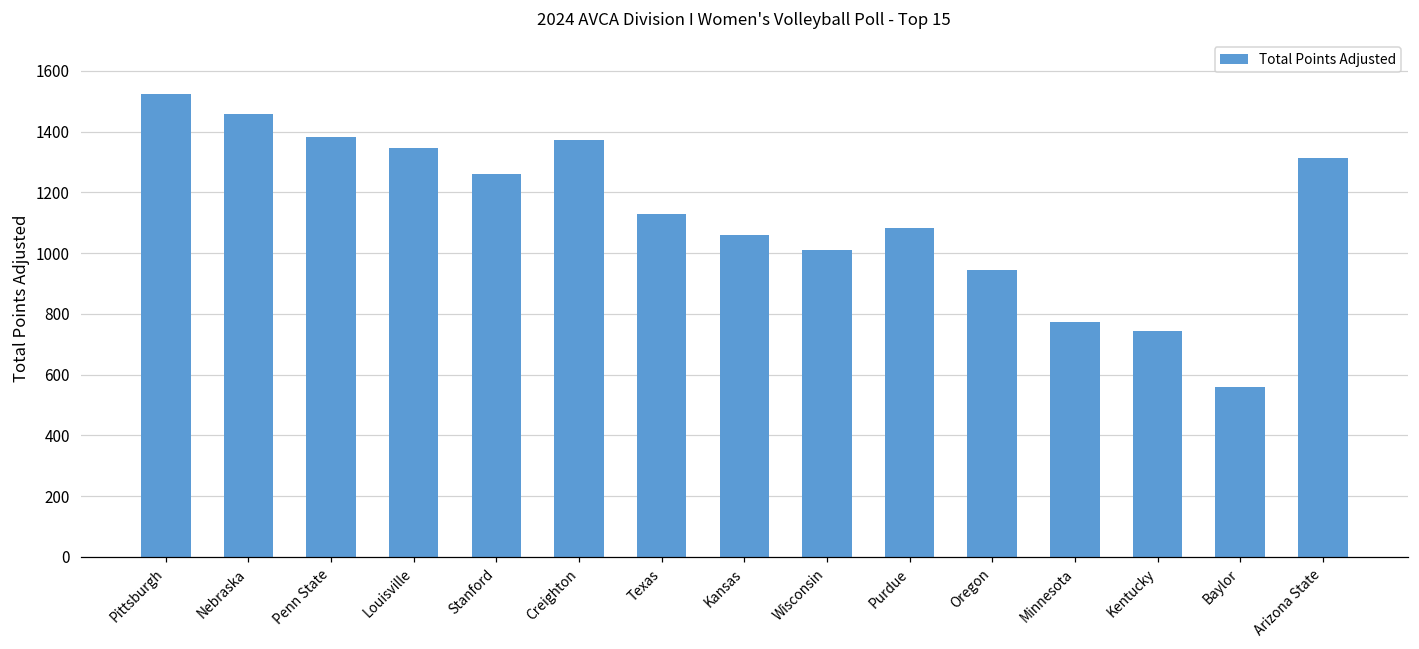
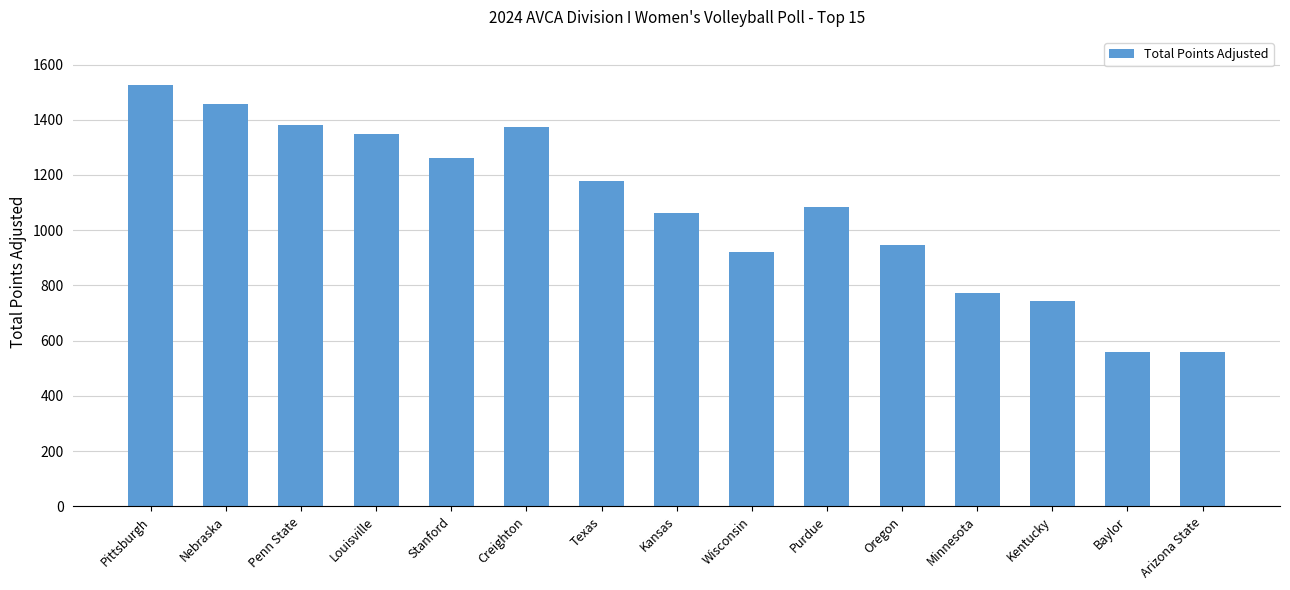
  {
    "Pittsburgh": 1530,
    "Nebraska": 1460,
    "Penn State": 1380,
    "Louisville": 1350,
    "Stanford": 1260,
    "Creighton": 1370,
-   "Texas": 1130,
+   "Texas": 1180,
    "Kansas": 1060,
-   "Wisconsin": 1010,
+   "Wisconsin": 920,
    "Purdue": 1080,
    "Oregon": 950,
    "Minnesota": 770,
    "Kentucky": 740,
    "Baylor": 560,
-   "Arizona State": 1310
+   "Arizona State": 560
  }
